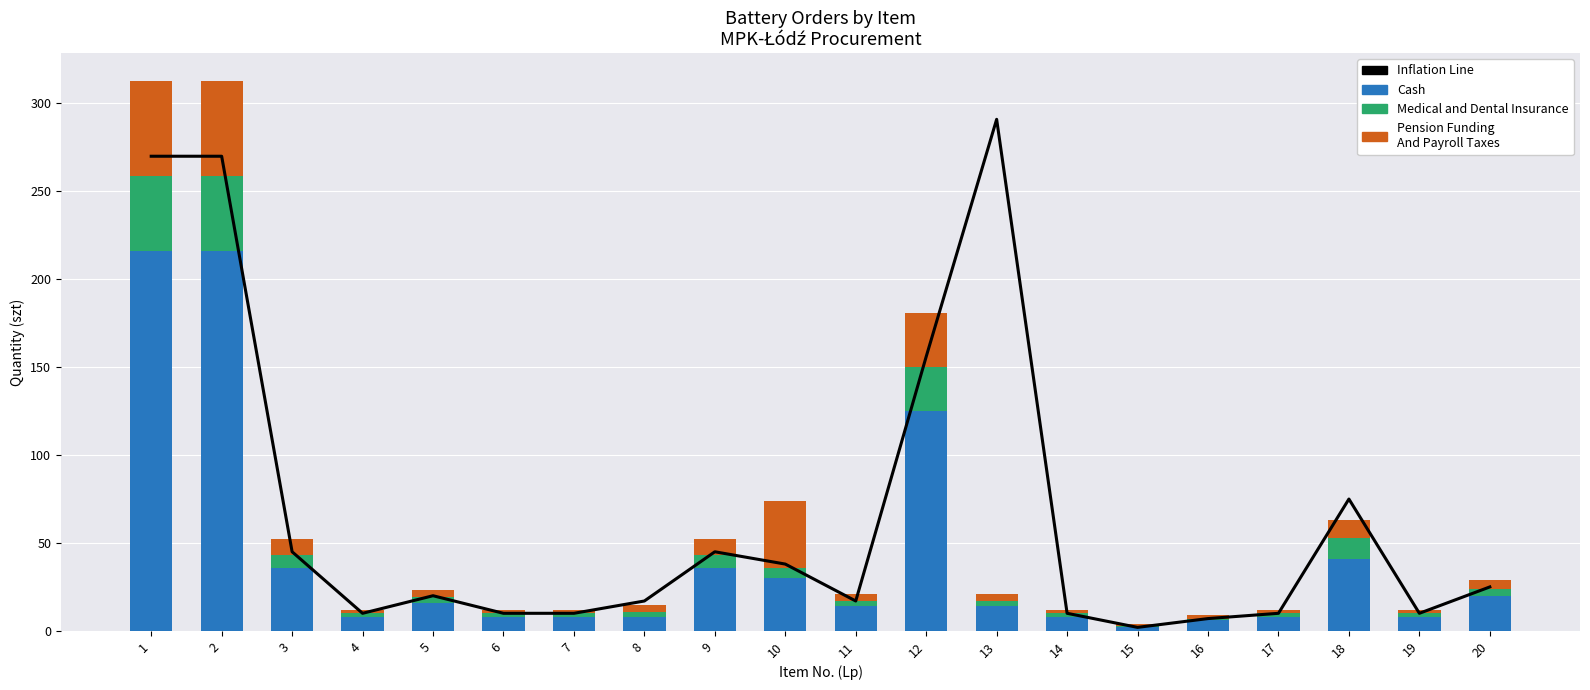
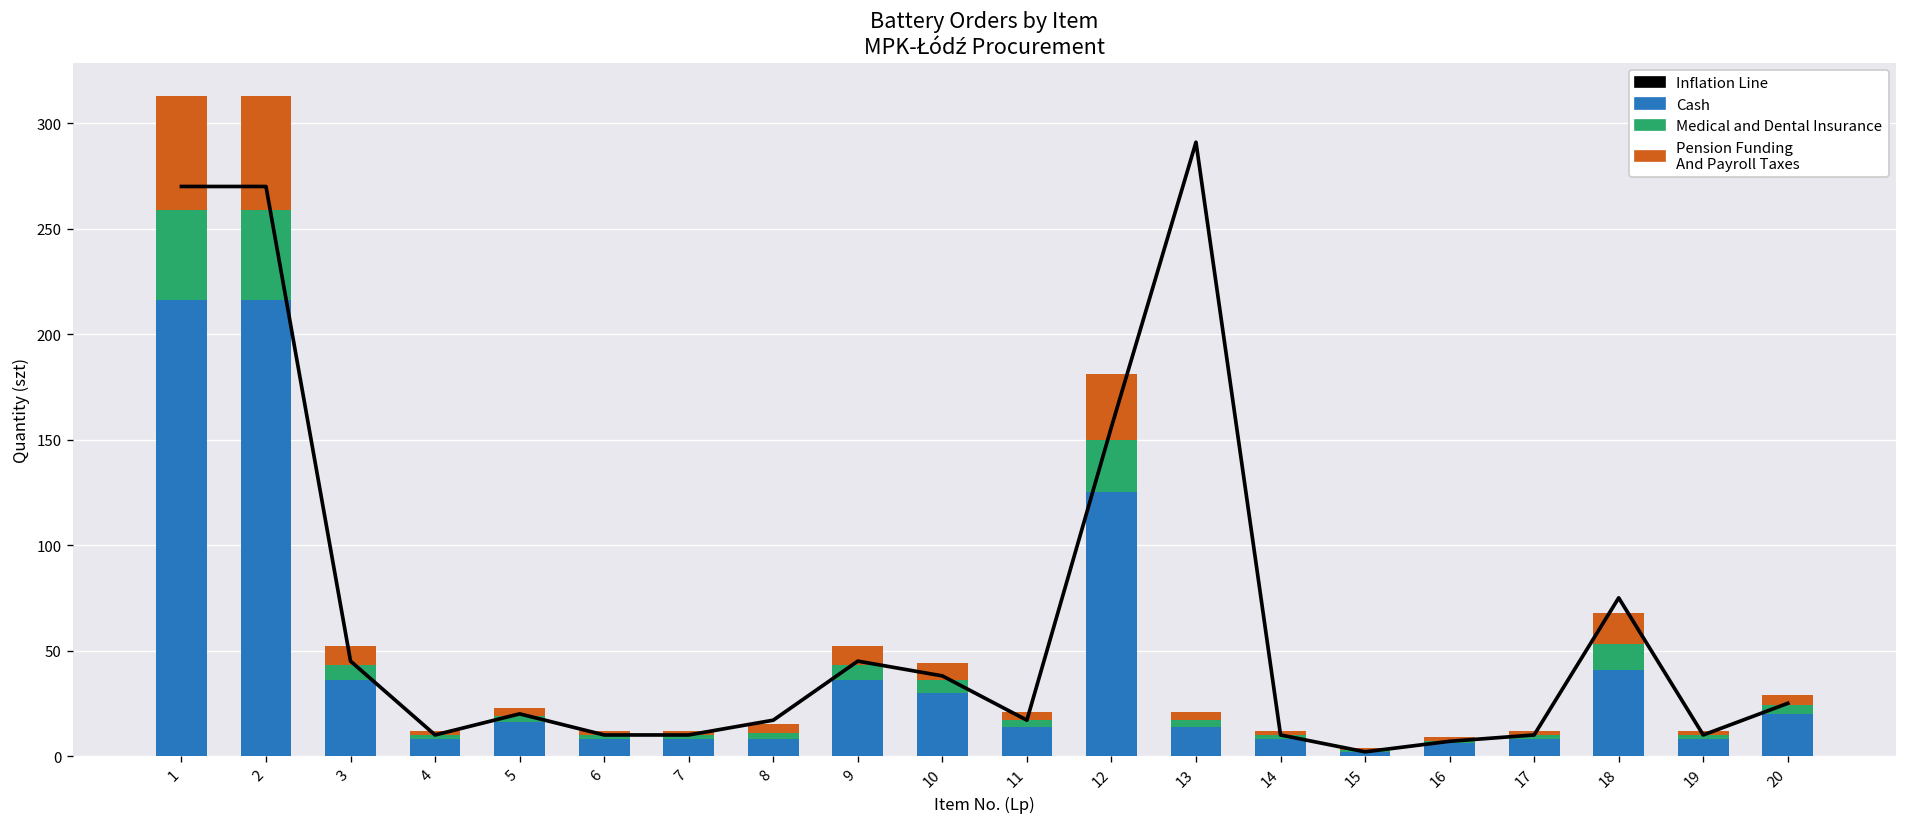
  {
    "Inflation Line": {
      "1": 270,
      "2": 270,
      "3": 45,
      "4": 10,
      "5": 20,
      "6": 10,
      "7": 10,
      "8": 17,
      "9": 45,
      "10": 38,
      "11": 17,
      "12": 156,
      "13": 291,
      "14": 10,
      "15": 2,
      "16": 7,
      "17": 10,
      "18": 75,
      "19": 10,
      "20": 25
    },
    "Cash": {
      "1": 216,
      "2": 216,
      "3": 36,
      "4": 8,
      "5": 16,
      "6": 8,
      "7": 8,
      "8": 8,
      "9": 36,
      "10": 30,
      "11": 14,
      "12": 125,
      "13": 14,
      "14": 8,
      "15": 2,
      "16": 6,
      "17": 8,
      "18": 41,
      "19": 8,
      "20": 20
    },
    "Medical and Dental Insurance": {
      "1": 43,
      "2": 43,
      "3": 7,
      "4": 2,
      "5": 3,
      "6": 2,
      "7": 2,
      "8": 3,
      "9": 7,
      "10": 6,
      "11": 3,
      "12": 25,
      "13": 3,
      "14": 2,
      "17": 2,
      "18": 12,
      "19": 2,
      "20": 4
    },
    "Pension Funding And Payroll Taxes": {
      "1": 54,
      "2": 54,
      "3": 9,
      "4": 2,
      "5": 4,
      "6": 2,
      "7": 2,
      "8": 4,
      "9": 9,
-     "10": 38,
+     "10": 8,
      "11": 4,
      "12": 31,
      "13": 4,
      "14": 2,
      "16": 2,
      "17": 2,
-     "18": 10,
+     "18": 15,
      "19": 2,
      "20": 5
    }
  }
